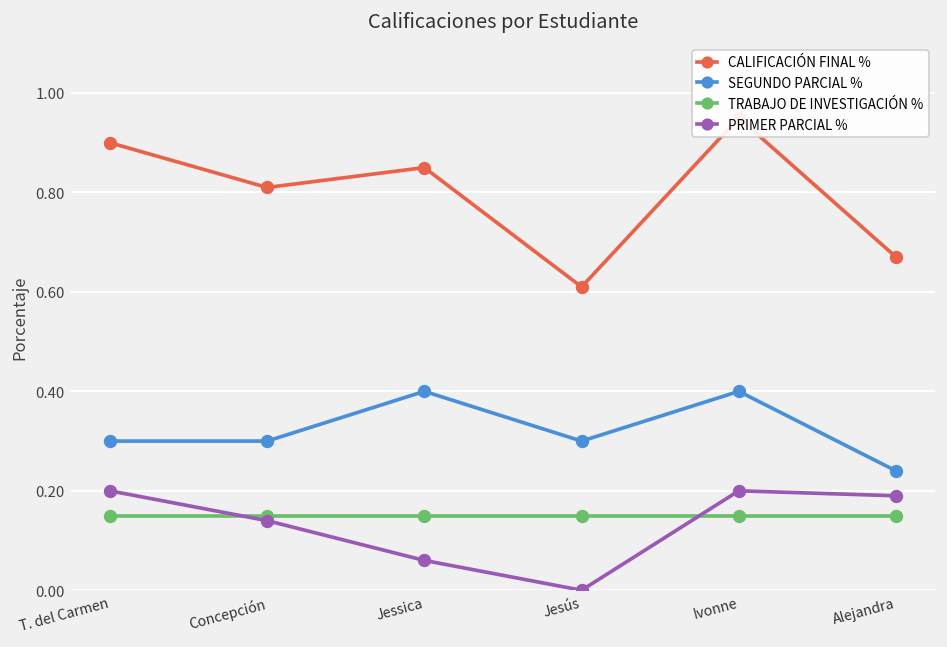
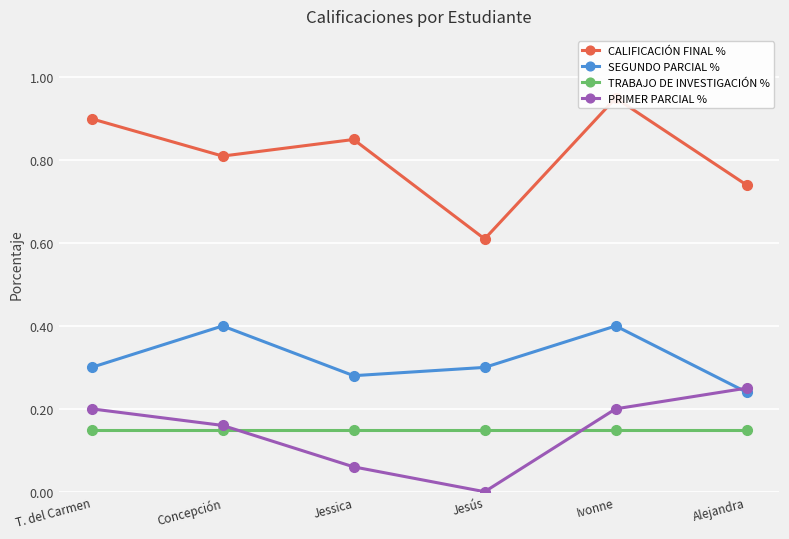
  {
    "CALIFICACIÓN FINAL %": {
      "T. del Carmen": 0.90,
      "Concepción": 0.81,
      "Jessica": 0.85,
      "Jesús": 0.61,
-     "Alejandra": 0.67
+     "Alejandra": 0.74
    },
    "SEGUNDO PARCIAL %": {
      "T. del Carmen": 0.30,
-     "Concepción": 0.3,
-     "Jessica": 0.40,
+     "Concepción": 0.4,
+     "Jessica": 0.28,
      "Jesús": 0.30,
      "Ivonne": 0.40,
      "Alejandra": 0.24
    },
    "TRABAJO DE INVESTIGACIÓN %": {
      "T. del Carmen": 0.15,
      "Concepción": 0.15,
      "Jessica": 0.15,
      "Jesús": 0.15,
      "Ivonne": 0.15,
      "Alejandra": 0.15
    },
    "PRIMER PARCIAL %": {
      "T. del Carmen": 0.20,
-     "Concepción": 0.14,
+     "Concepción": 0.16,
      "Jessica": 0.06,
      "Jesús": 0.00,
      "Ivonne": 0.20,
-     "Alejandra": 0.19
+     "Alejandra": 0.25
    }
  }
